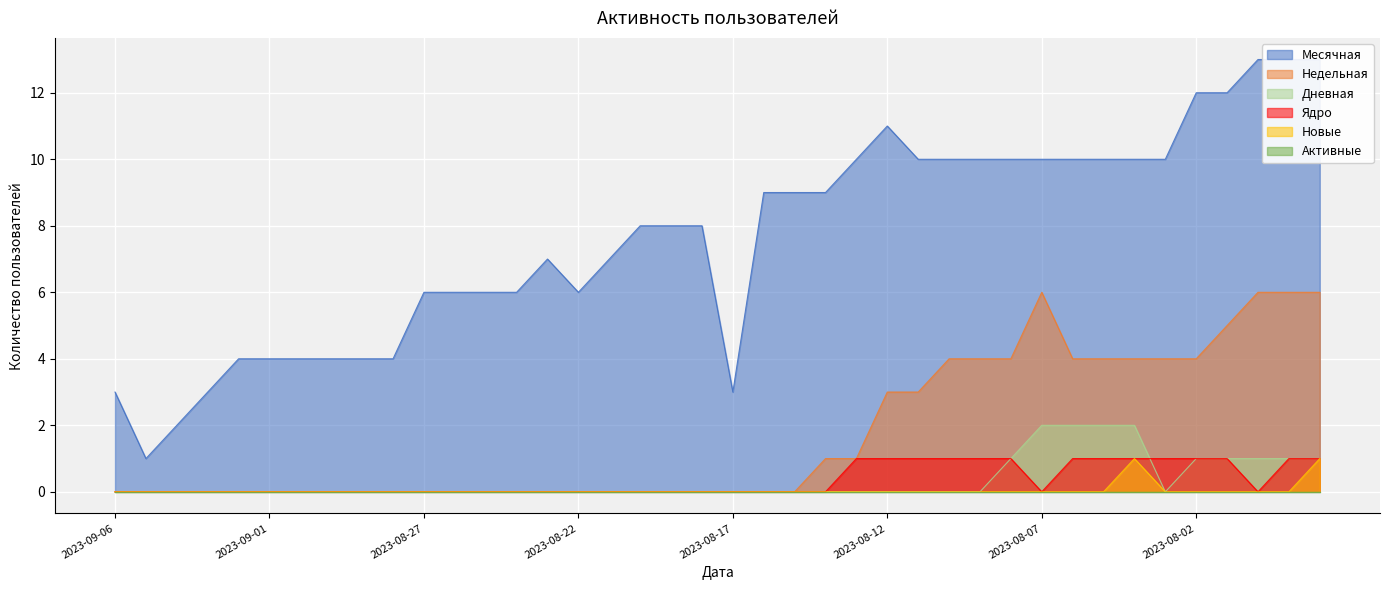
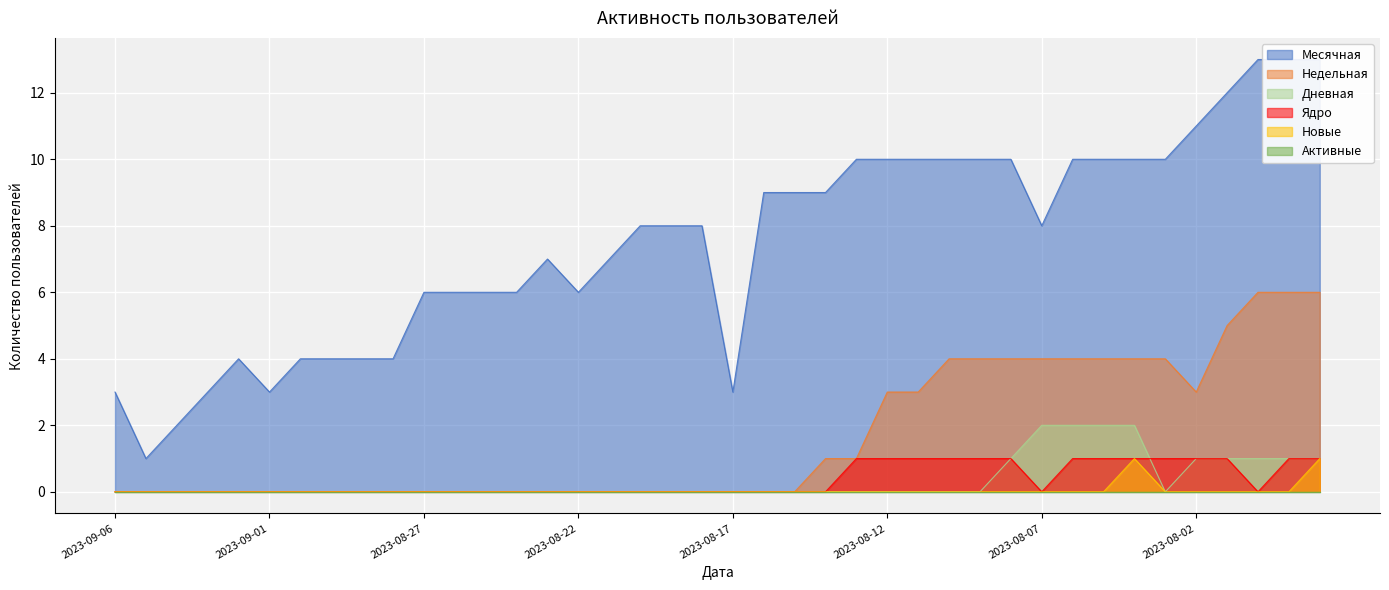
  {
    "Месячная": {
      "2023-09-06": 3,
-     "2023-09-01": 4,
+     "2023-09-01": 3,
      "2023-08-27": 6,
      "2023-08-22": 6,
      "2023-08-17": 3,
-     "2023-08-12": 11,
-     "2023-08-07": 10,
-     "2023-08-02": 12
+     "2023-08-12": 10,
+     "2023-08-07": 8,
+     "2023-08-02": 11
    },
    "Недельная": {
      "2023-08-12": 3,
-     "2023-08-07": 6,
-     "2023-08-02": 4
+     "2023-08-07": 4,
+     "2023-08-02": 3
    },
    "Дневная": {
      "2023-08-07": 2
    },
    "Ядро": {
      "2023-08-12": 1
    }
  }
